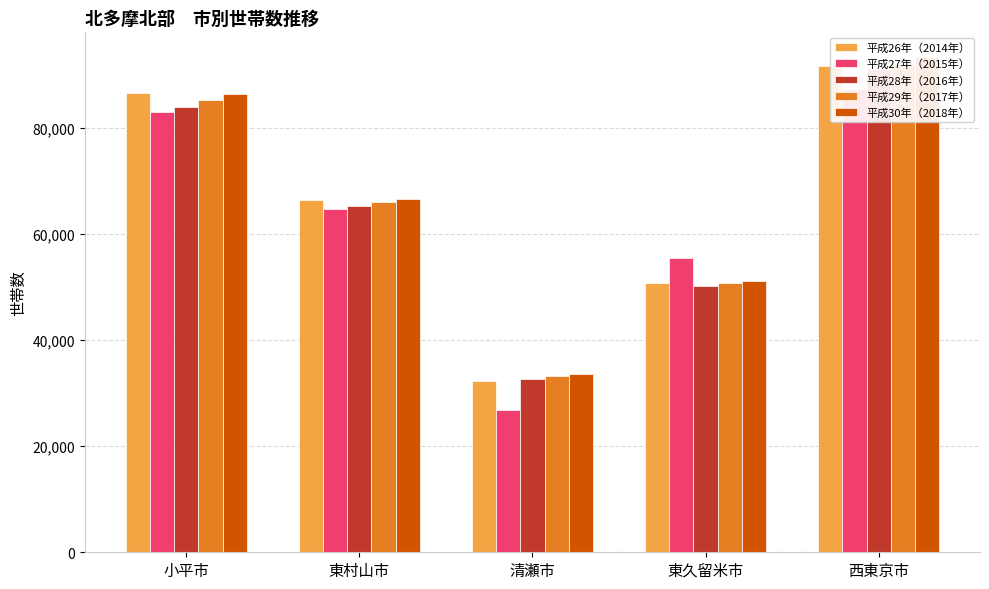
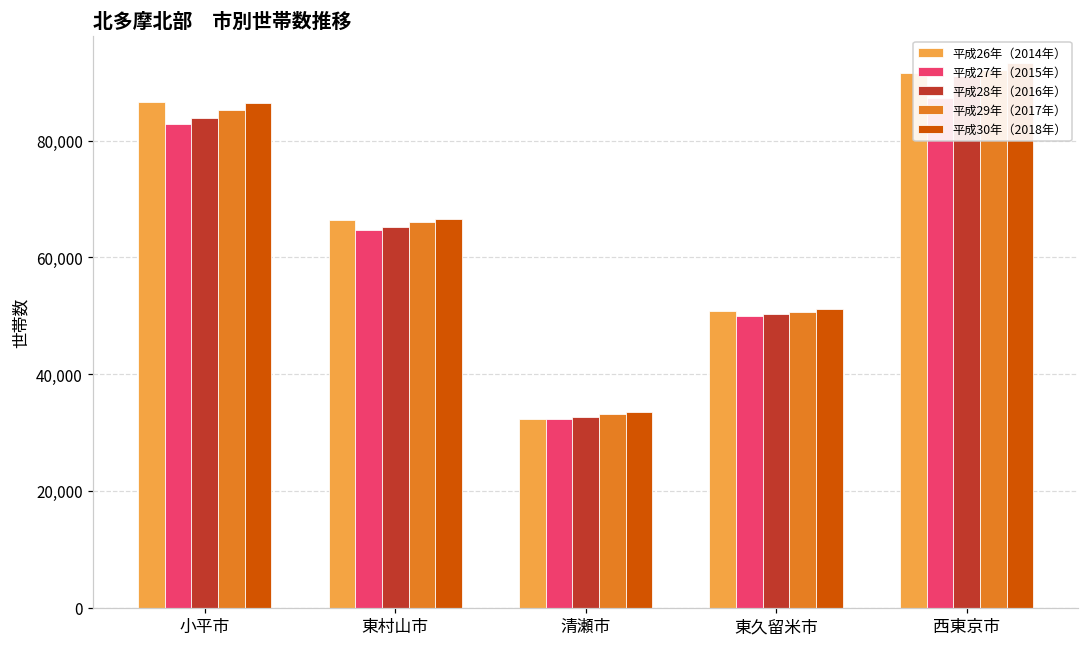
  {
    "平成27年（2015年）": {
      "小平市": "83,000",
      "東村山市": "65,000",
-     "清瀬市": "27,000",
-     "東久留米市": "55,000"
+     "清瀬市": "32,000",
+     "東久留米市": "50,000"
    }
  }
